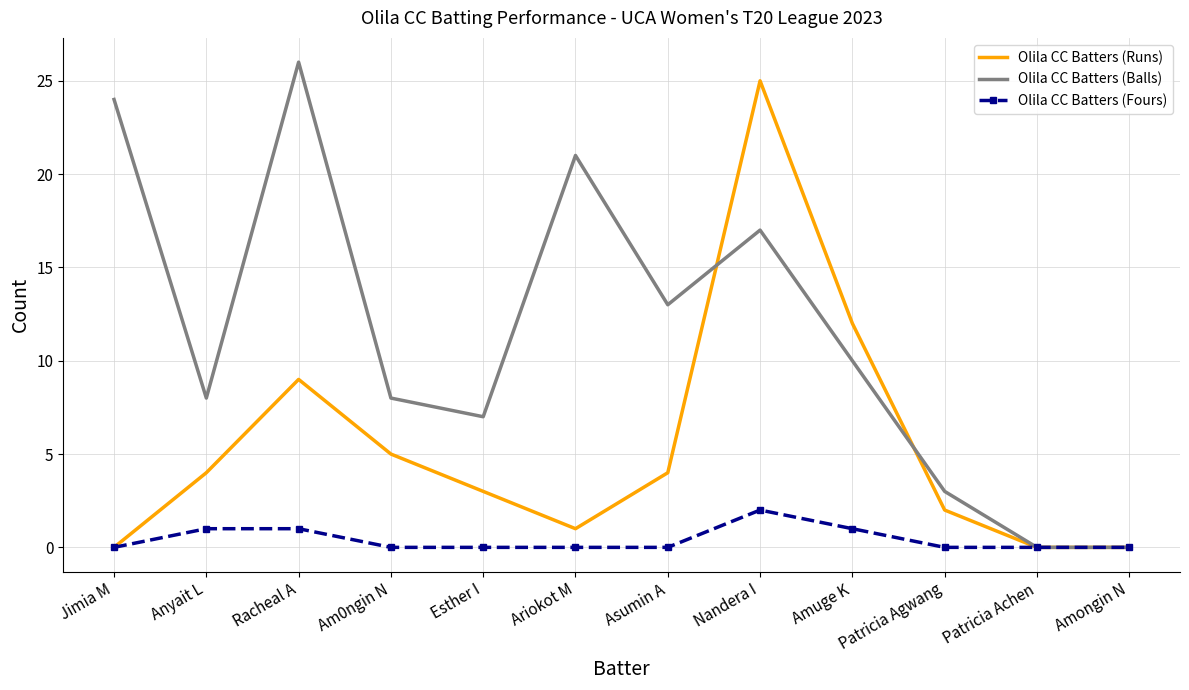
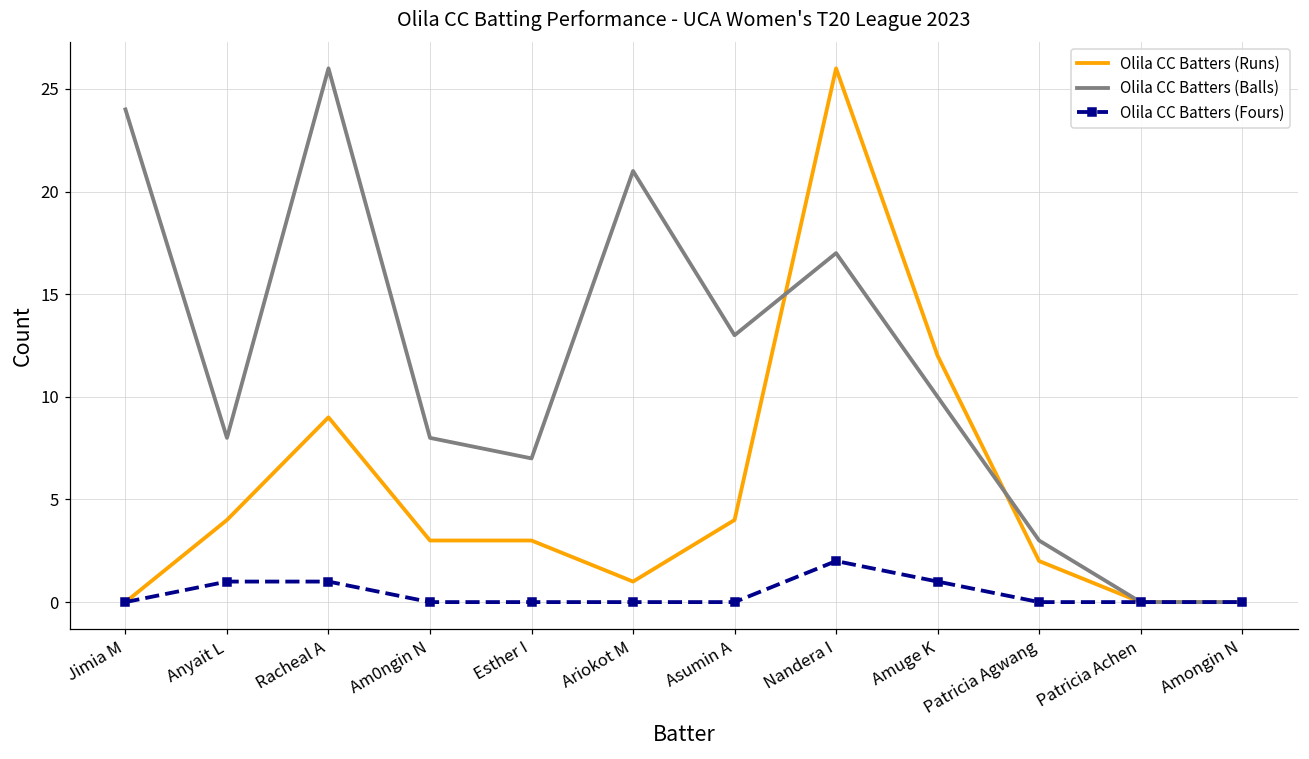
  {
    "Olila CC Batters (Runs)": {
      "Anyait L": 4,
      "Racheal A": 9,
-     "Am0ngin N": 5,
+     "Am0ngin N": 3,
      "Esther I": 3,
      "Ariokot M": 1,
      "Asumin A": 4,
-     "Nandera I": 25,
+     "Nandera I": 26,
      "Amuge K": 12,
      "Patricia Agwang": 2
    },
    "Olila CC Batters (Balls)": {
      "Jimia M": 24,
      "Anyait L": 8,
      "Racheal A": 26,
      "Am0ngin N": 8,
      "Esther I": 7,
      "Ariokot M": 21,
      "Asumin A": 13,
      "Nandera I": 17,
      "Amuge K": 10,
      "Patricia Agwang": 3
    },
    "Olila CC Batters (Fours)": {
      "Anyait L": 1,
      "Racheal A": 1,
      "Am0ngin N": 0,
      "Esther I": 0,
      "Ariokot M": 0,
      "Asumin A": 0,
      "Nandera I": 2,
      "Amuge K": 1,
      "Patricia Agwang": 0
    }
  }
